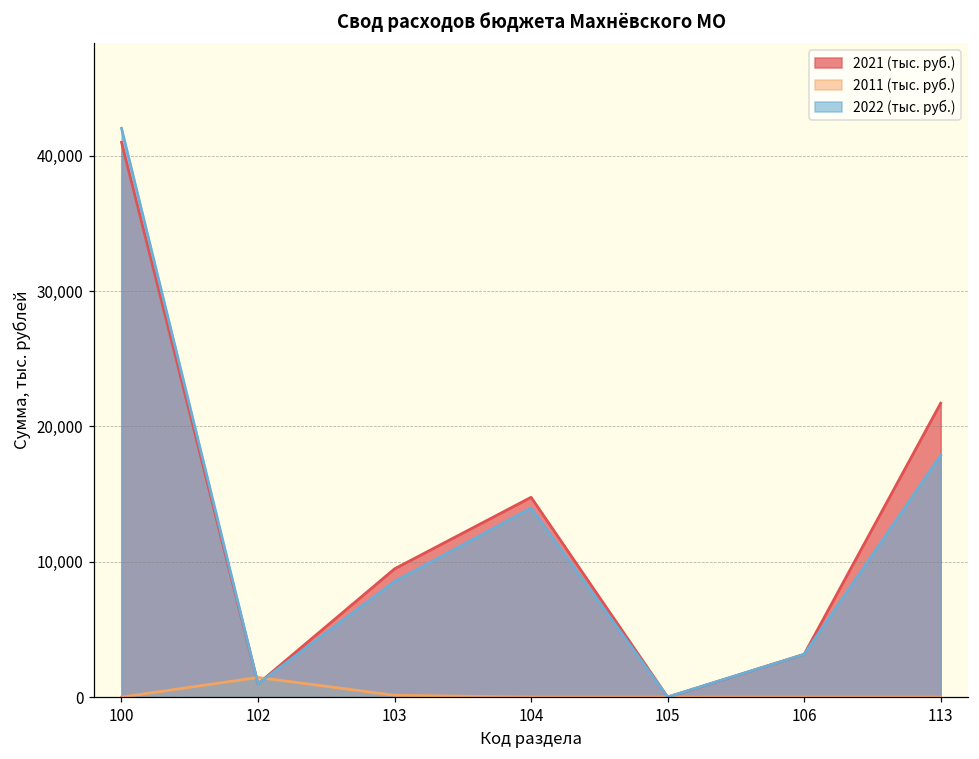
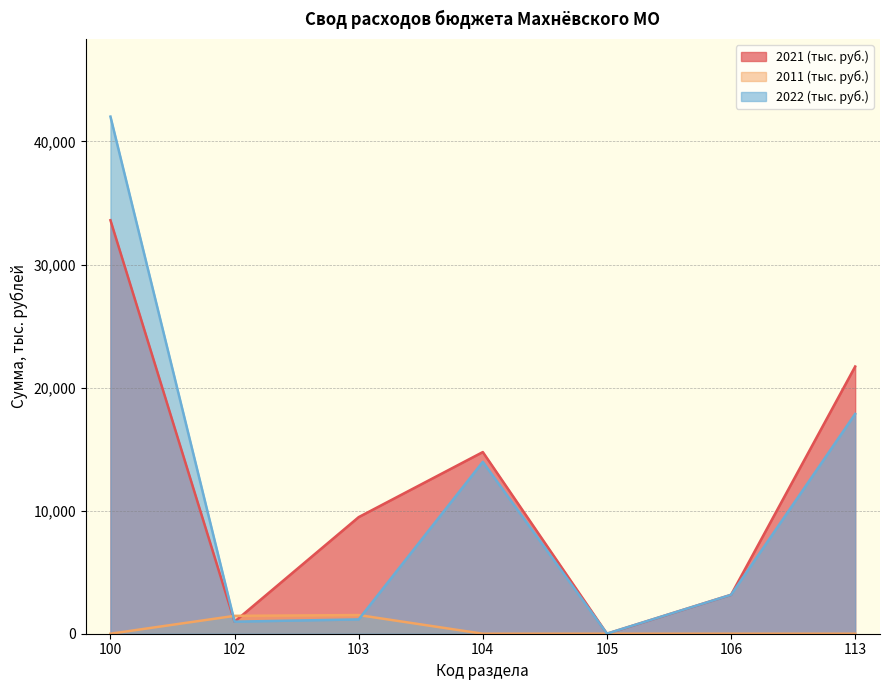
  {
    "2021 (тыс. руб.)": {
-     "100": "41,000",
+     "100": "33,600",
      "103": "9,500",
      "104": "14,800",
      "113": "21,700"
    },
    "2011 (тыс. руб.)": {
      "100": "0",
      "102": "1,500",
-     "103": "100",
+     "103": "1,500",
      "104": "0",
      "106": "0",
      "113": "0"
    },
    "2022 (тыс. руб.)": {
      "100": "42,000",
-     "103": "8,500",
+     "103": "1,200",
      "104": "14,000",
      "113": "17,900"
    }
  }
